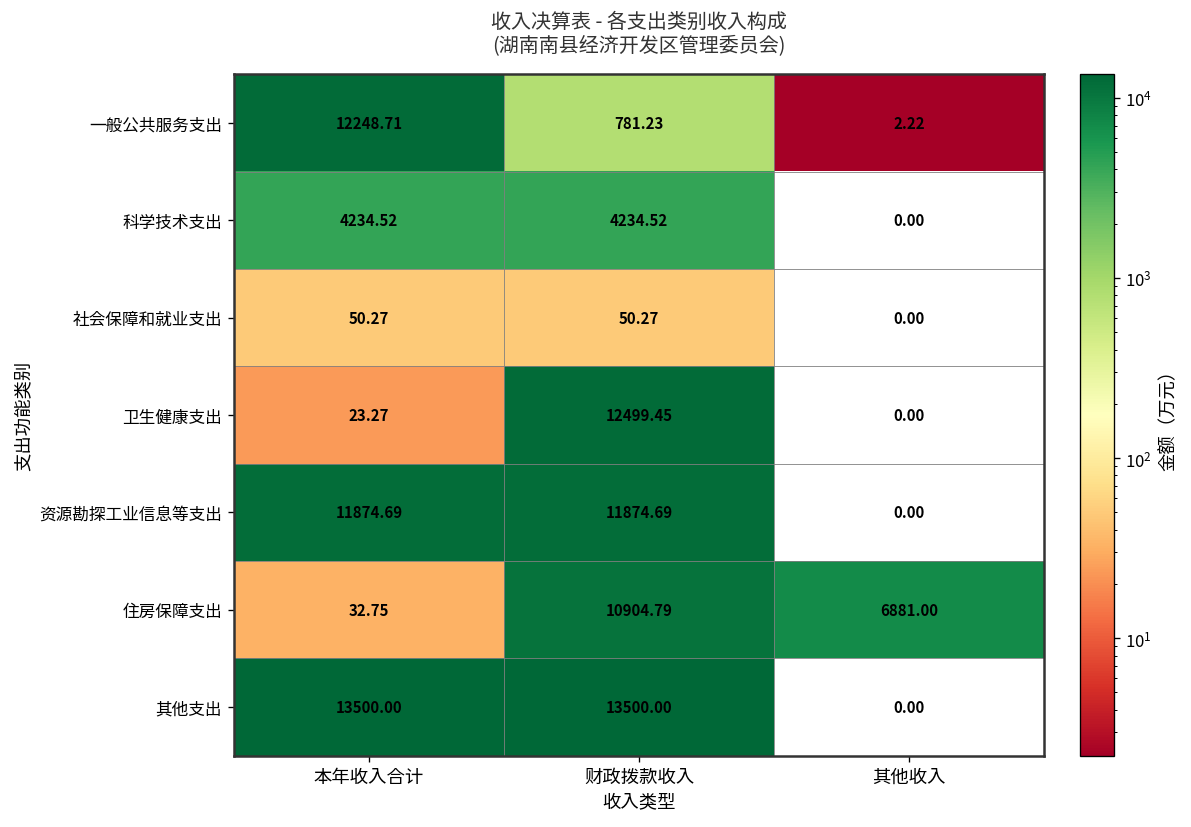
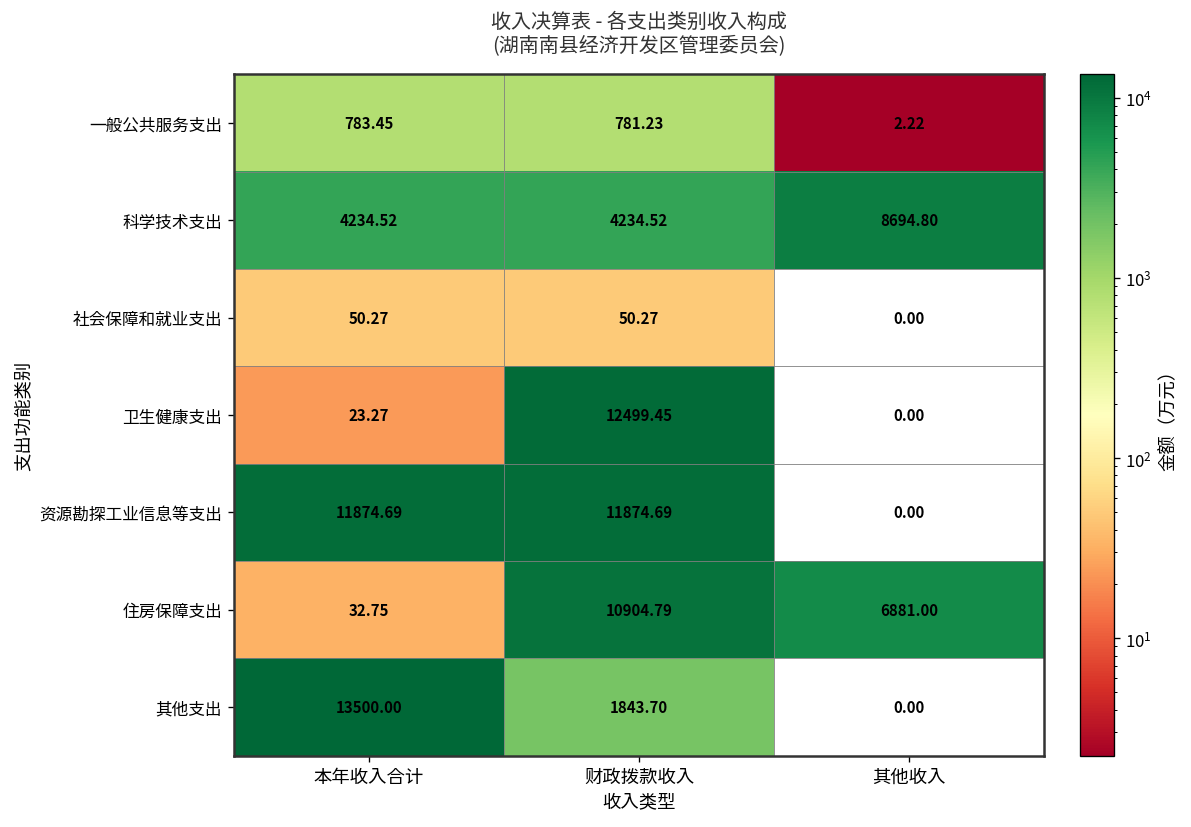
  {
    "一般公共服务支出": {
-     "本年收入合计": 12248.71,
+     "本年收入合计": 783.45,
      "财政拨款收入": 781.23,
      "其他收入": 2.22
    },
    "科学技术支出": {
      "本年收入合计": 4234.52,
      "财政拨款收入": 4234.52,
-     "其他收入": 0.00
+     "其他收入": 8694.80
    },
    "社会保障和就业支出": {
      "本年收入合计": 50.27,
      "财政拨款收入": 50.27,
      "其他收入": 0.00
    },
    "卫生健康支出": {
      "本年收入合计": 23.27,
      "财政拨款收入": 12499.45,
      "其他收入": 0.00
    },
    "资源勘探工业信息等支出": {
      "本年收入合计": 11874.69,
      "财政拨款收入": 11874.69,
      "其他收入": 0.00
    },
    "住房保障支出": {
      "本年收入合计": 32.75,
      "财政拨款收入": 10904.79,
      "其他收入": 6881.00
    },
    "其他支出": {
      "本年收入合计": 13500.00,
-     "财政拨款收入": 13500.00,
+     "财政拨款收入": 1843.70,
      "其他收入": 0.00
    }
  }
